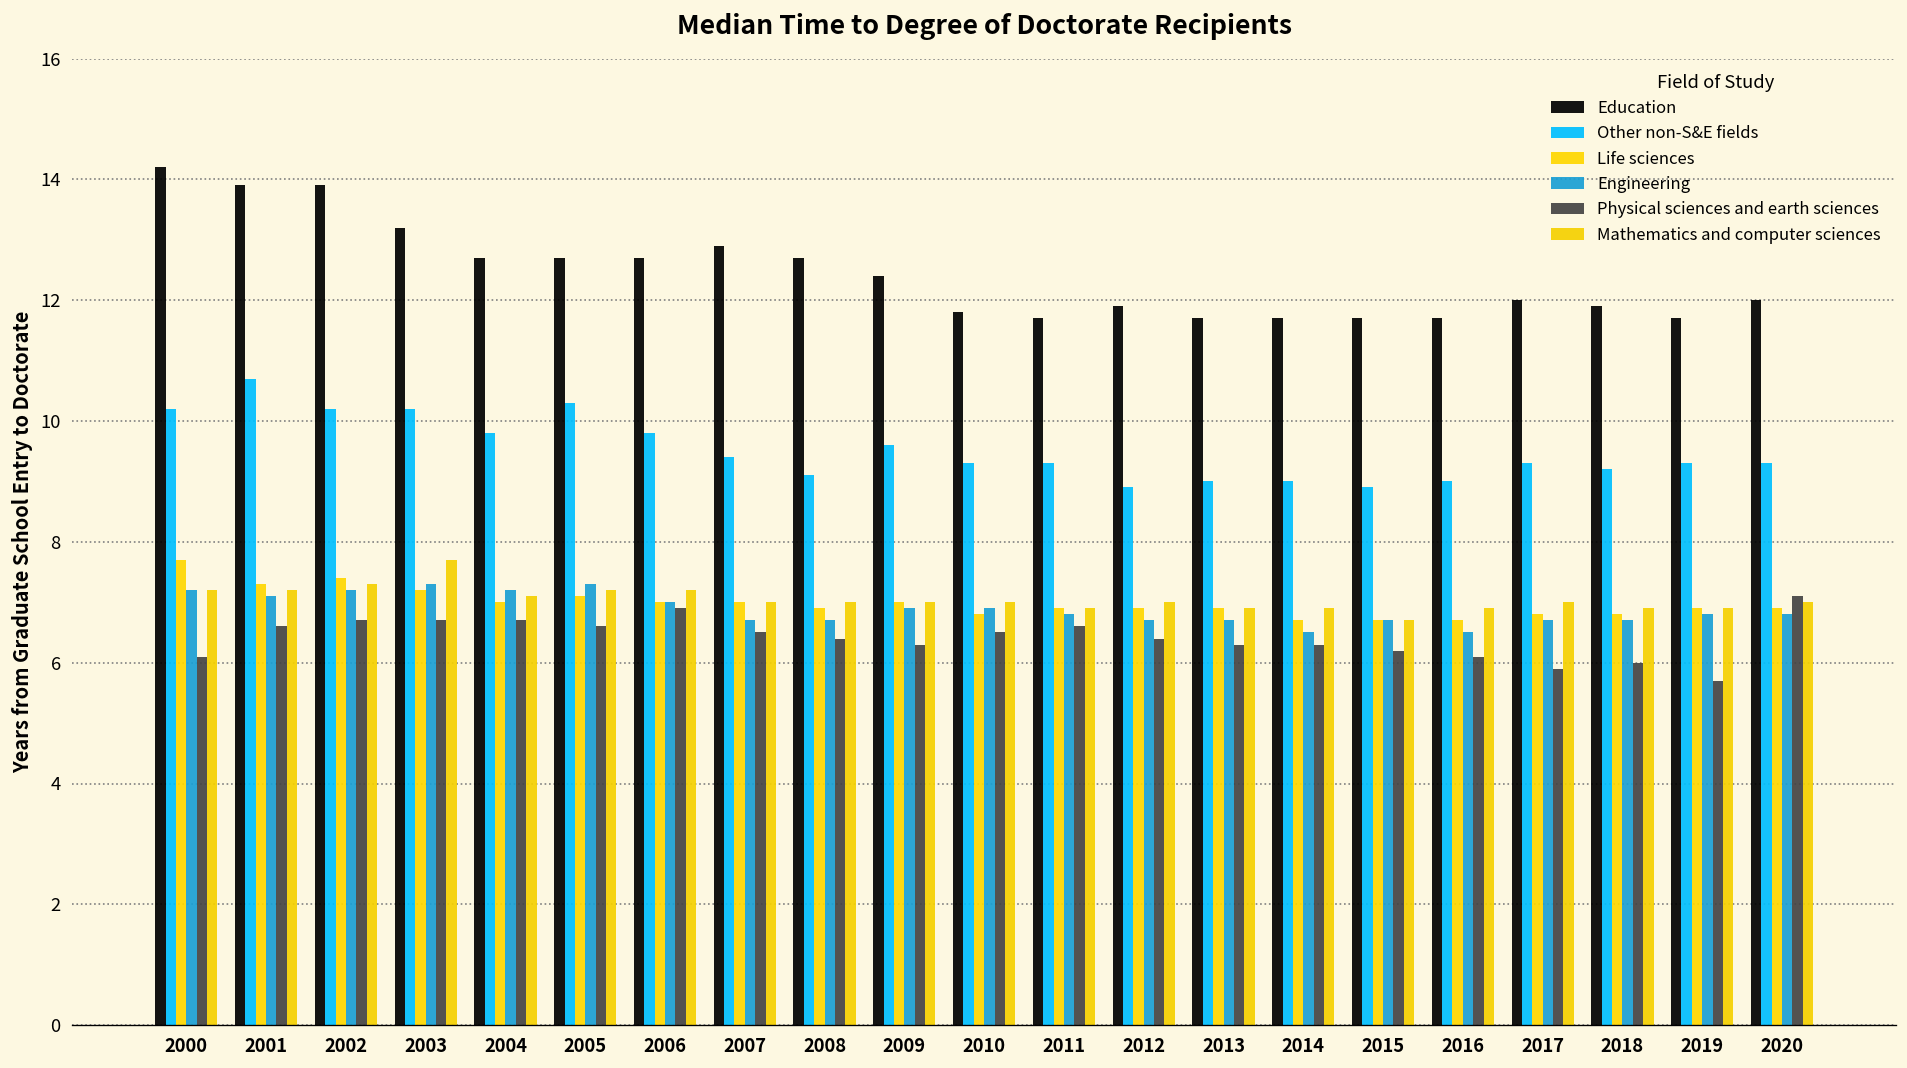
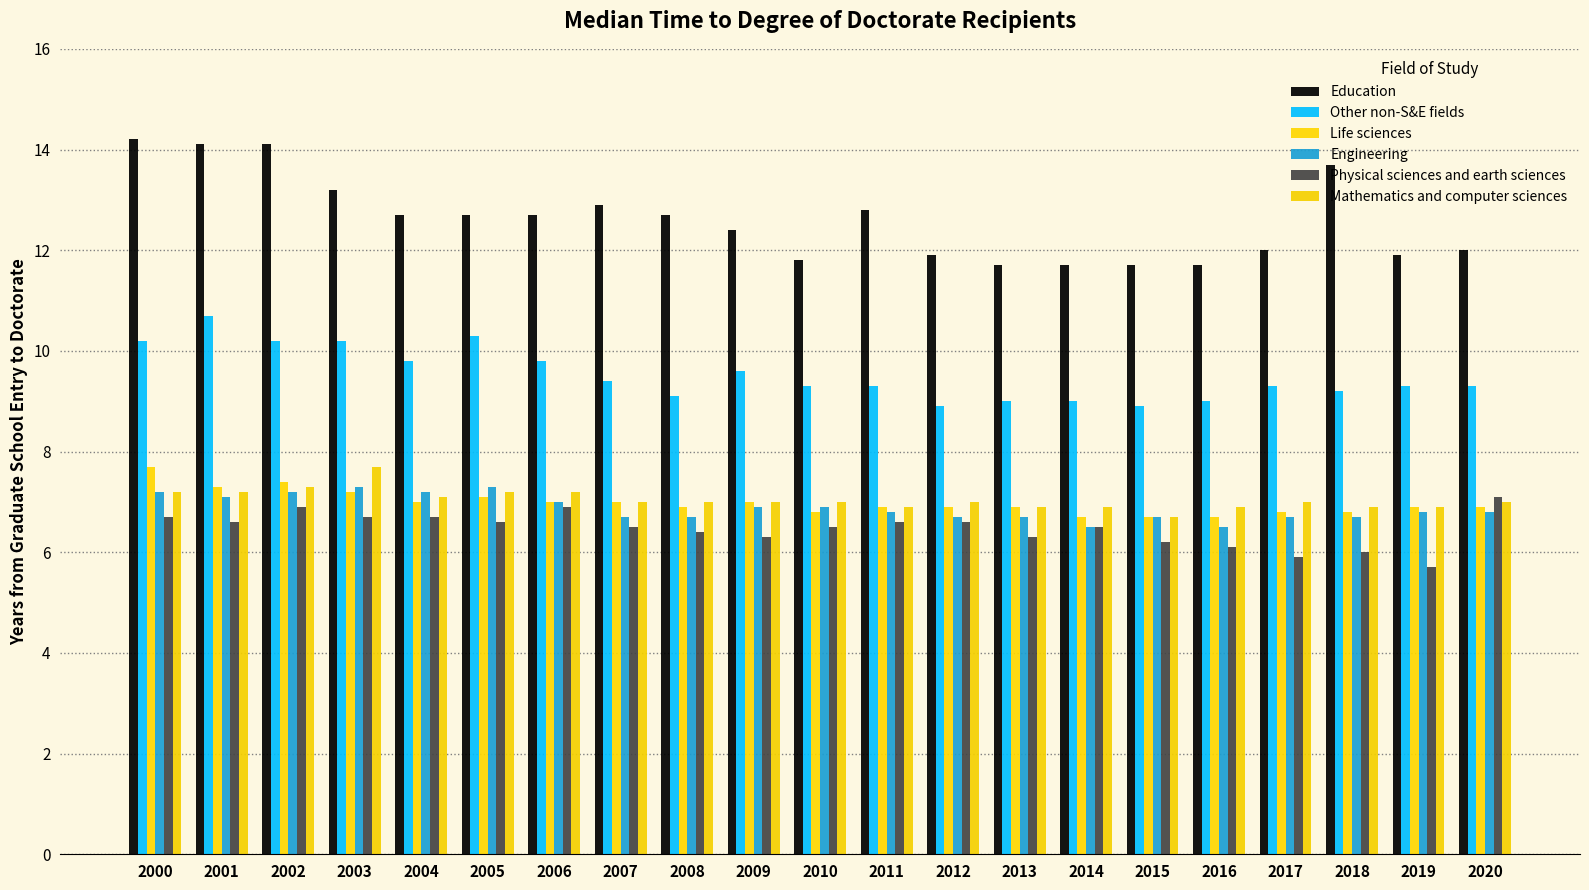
  {
    "Education": {
      "2000": 14.2,
-     "2001": 13.9,
-     "2002": 13.9,
+     "2001": 14.1,
+     "2002": 14.1,
      "2003": 13.2,
      "2004": 12.7,
      "2005": 12.7,
      "2006": 12.7,
      "2007": 12.9,
      "2008": 12.7,
      "2009": 12.4,
      "2010": 11.8,
-     "2011": 11.7,
+     "2011": 12.8,
      "2012": 11.9,
      "2013": 11.7,
      "2014": 11.7,
      "2015": 11.7,
      "2016": 11.7,
      "2017": 12.0,
-     "2018": 11.9,
-     "2019": 11.7,
+     "2018": 13.7,
+     "2019": 11.9,
      "2020": 12.0
    },
    "Physical sciences and earth sciences": {
-     "2000": 6.1,
+     "2000": 6.7,
      "2001": 6.6,
-     "2002": 6.7,
+     "2002": 6.9,
      "2003": 6.7,
      "2004": 6.7,
      "2005": 6.6,
      "2006": 6.9,
      "2007": 6.5,
      "2008": 6.4,
      "2009": 6.3,
      "2010": 6.5,
      "2011": 6.6,
-     "2012": 6.4,
+     "2012": 6.6,
      "2013": 6.3,
-     "2014": 6.3,
+     "2014": 6.5,
      "2015": 6.2,
      "2016": 6.1,
      "2017": 5.9,
      "2018": 6.0,
      "2019": 5.7,
      "2020": 7.1
    }
  }
